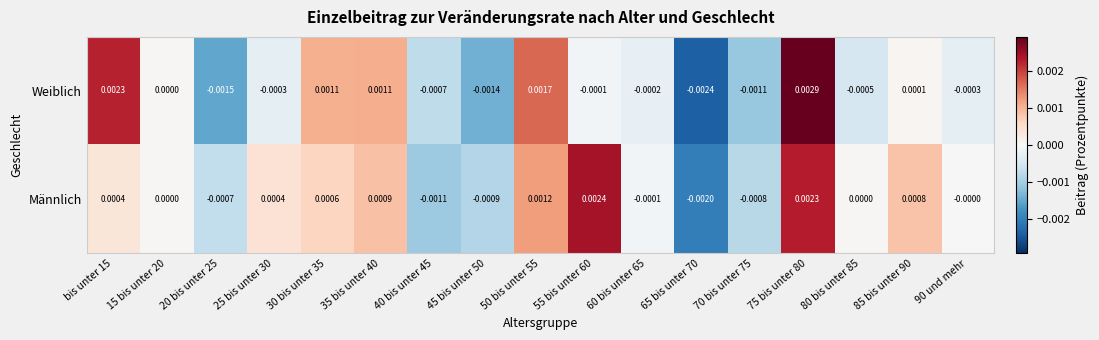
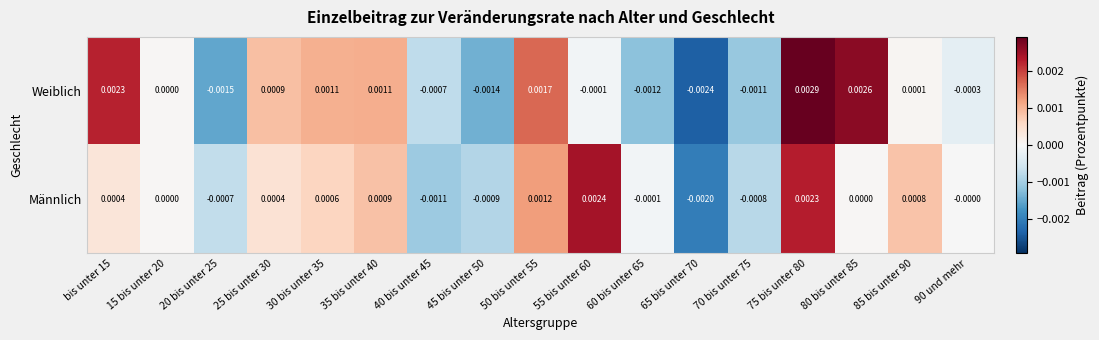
  {
    "Weiblich": {
      "bis unter 15": 0.0023,
      "15 bis unter 20": 0.0000,
      "20 bis unter 25": -0.0015,
-     "25 bis unter 30": -0.0003,
+     "25 bis unter 30": 0.0009,
      "30 bis unter 35": 0.0011,
      "35 bis unter 40": 0.0011,
      "40 bis unter 45": -0.0007,
      "45 bis unter 50": -0.0014,
      "50 bis unter 55": 0.0017,
      "55 bis unter 60": -0.0001,
-     "60 bis unter 65": -0.0002,
+     "60 bis unter 65": -0.0012,
      "65 bis unter 70": -0.0024,
      "70 bis unter 75": -0.0011,
      "75 bis unter 80": 0.0029,
-     "80 bis unter 85": -0.0005,
+     "80 bis unter 85": 0.0026,
      "85 bis unter 90": 0.0001,
      "90 und mehr": -0.0003
    },
    "Männlich": {
      "bis unter 15": 0.0004,
      "15 bis unter 20": 0.0000,
      "20 bis unter 25": -0.0007,
      "25 bis unter 30": 0.0004,
      "30 bis unter 35": 0.0006,
      "35 bis unter 40": 0.0009,
      "40 bis unter 45": -0.0011,
      "45 bis unter 50": -0.0009,
      "50 bis unter 55": 0.0012,
      "55 bis unter 60": 0.0024,
      "60 bis unter 65": -0.0001,
      "65 bis unter 70": -0.0020,
      "70 bis unter 75": -0.0008,
      "75 bis unter 80": 0.0023,
      "80 bis unter 85": 0.0000,
      "85 bis unter 90": 0.0008,
      "90 und mehr": -0.0000
    }
  }
